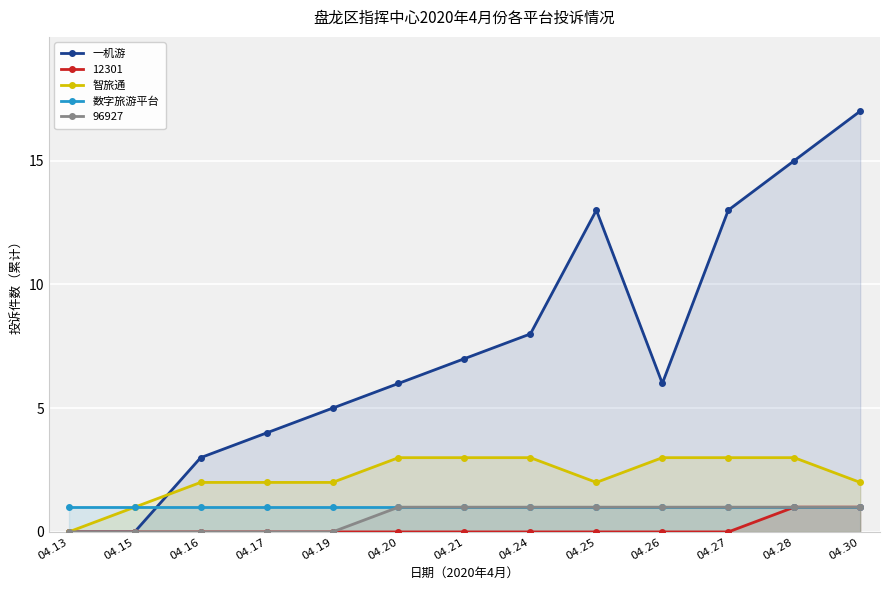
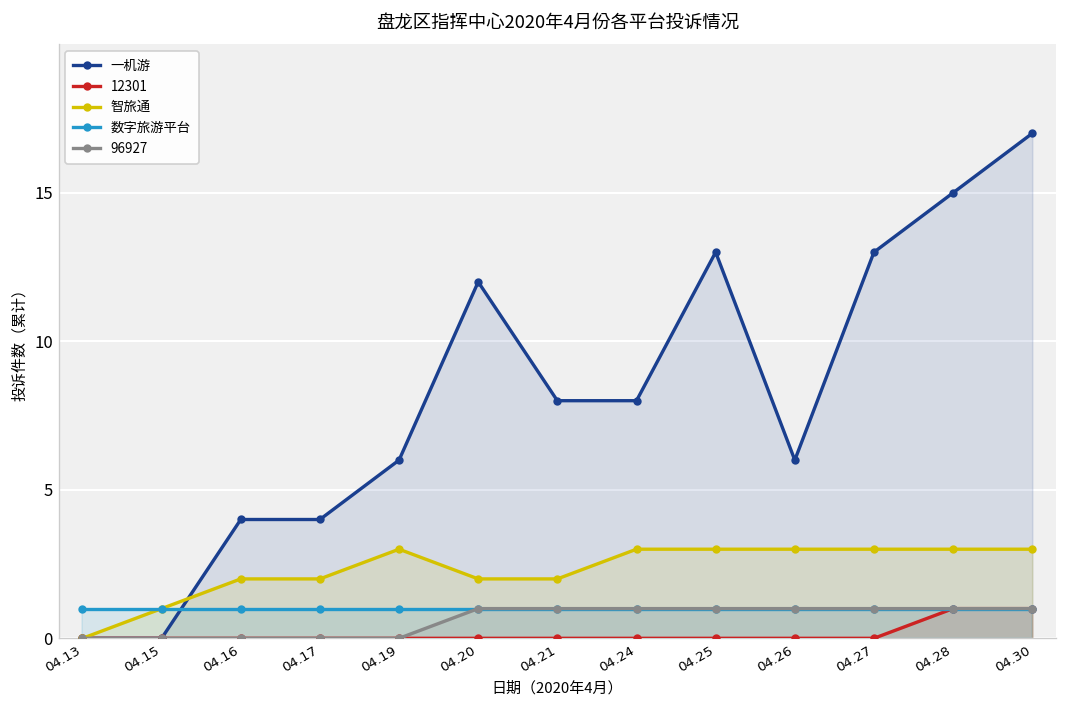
  {
    "一机游": {
-     "04.16": 3,
+     "04.16": 4,
      "04.17": 4,
-     "04.19": 5,
-     "04.20": 6,
-     "04.21": 7,
+     "04.19": 6,
+     "04.20": 12,
+     "04.21": 8,
      "04.24": 8,
      "04.25": 13,
      "04.26": 6,
      "04.27": 13,
      "04.28": 15,
      "04.30": 17
    },
    "12301": {
      "04.20": 0,
      "04.21": 0,
      "04.24": 0,
      "04.25": 0,
      "04.26": 0,
      "04.27": 0
    },
    "智旅通": {
      "04.16": 2,
      "04.17": 2,
-     "04.19": 2,
-     "04.20": 3,
-     "04.21": 3,
+     "04.19": 3,
+     "04.20": 2,
+     "04.21": 2,
      "04.24": 3,
-     "04.25": 2,
+     "04.25": 3,
      "04.26": 3,
      "04.27": 3,
      "04.28": 3,
-     "04.30": 2
+     "04.30": 3
    },
    "数字旅游平台": {
      "04.13": 1,
      "04.16": 1,
      "04.17": 1,
      "04.19": 1
    }
  }
